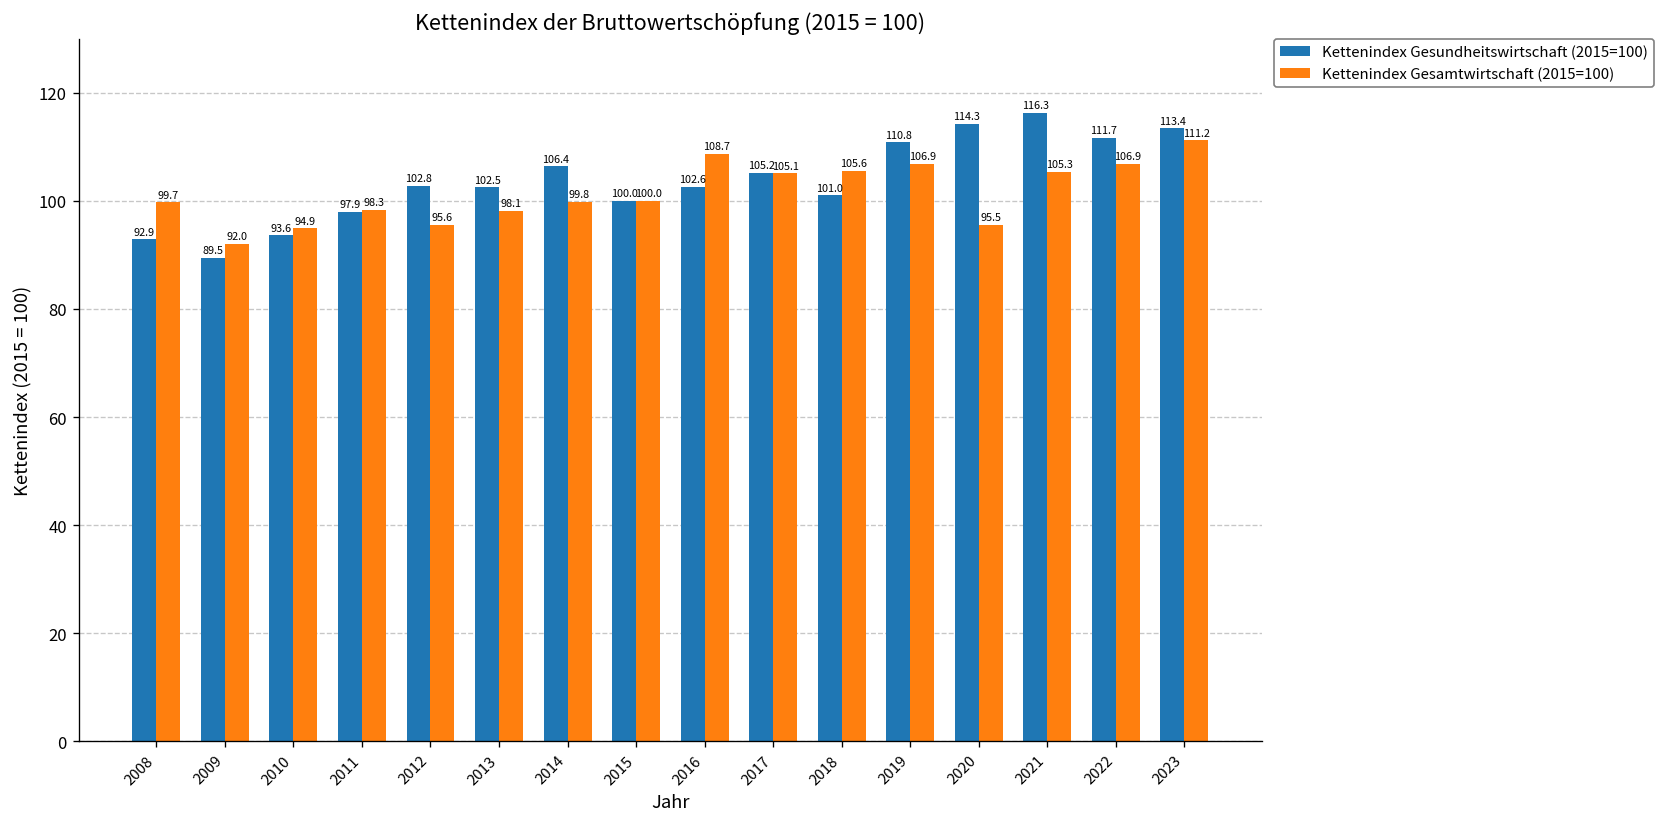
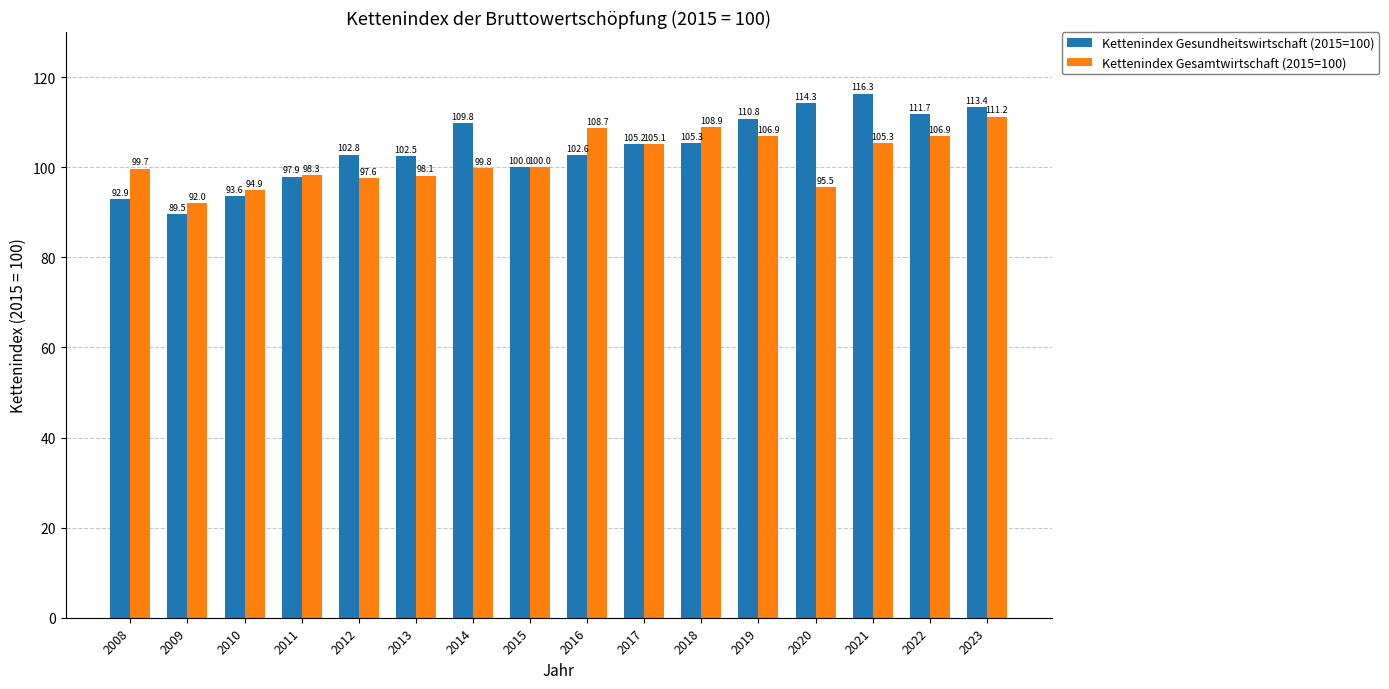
  {
    "Kettenindex Gesundheitswirtschaft (2015=100)": {
      "2008": 92.9,
      "2009": 89.5,
      "2010": 93.6,
      "2011": 97.9,
      "2012": 102.8,
      "2013": 102.5,
-     "2014": 106.4,
+     "2014": 109.8,
      "2015": 100.0,
      "2016": 102.6,
      "2017": 105.2,
-     "2018": 101.0,
+     "2018": 105.3,
      "2019": 110.8,
      "2020": 114.3,
      "2021": 116.3,
      "2022": 111.7,
      "2023": 113.4
    },
    "Kettenindex Gesamtwirtschaft (2015=100)": {
      "2008": 99.7,
      "2009": 92.0,
      "2010": 94.9,
      "2011": 98.3,
-     "2012": 95.6,
+     "2012": 97.6,
      "2013": 98.1,
      "2014": 99.8,
      "2015": 100.0,
      "2016": 108.7,
      "2017": 105.1,
-     "2018": 105.6,
+     "2018": 108.9,
      "2019": 106.9,
      "2020": 95.5,
      "2021": 105.3,
      "2022": 106.9,
      "2023": 111.2
    }
  }
